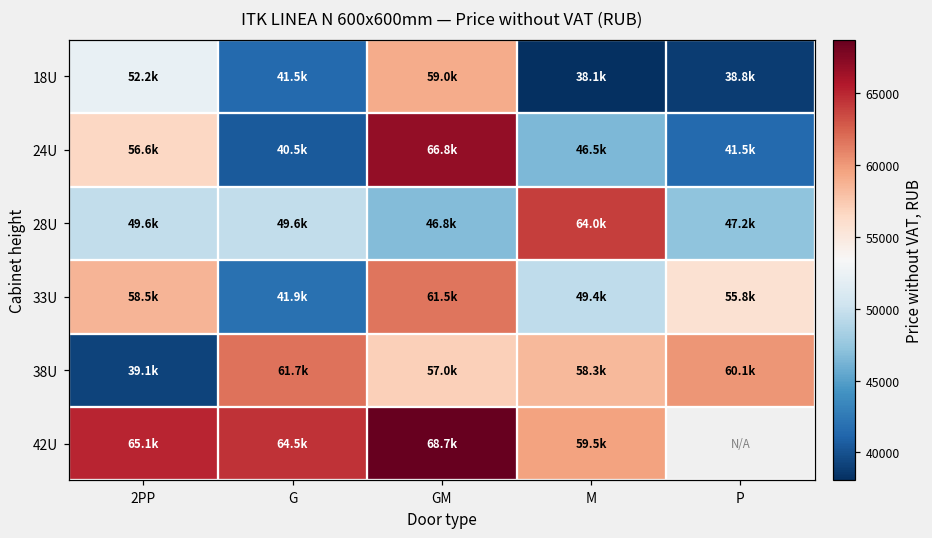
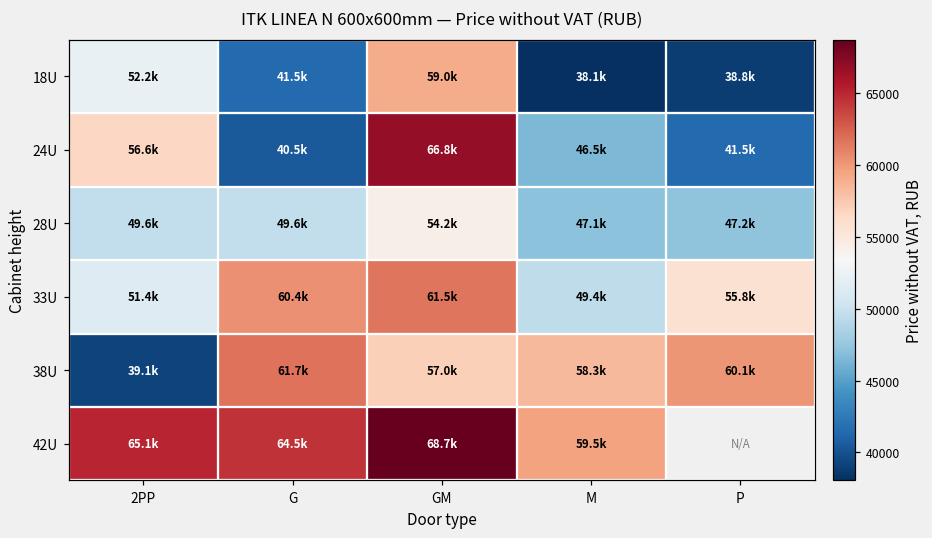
  {
    "18U": {
      "2PP": "52.2k",
      "G": "41.5k",
      "GM": "59.0k",
      "M": "38.1k",
      "P": "38.8k"
    },
    "24U": {
      "2PP": "56.6k",
      "G": "40.5k",
      "GM": "66.8k",
      "M": "46.5k",
      "P": "41.5k"
    },
    "28U": {
      "2PP": "49.6k",
      "G": "49.6k",
-     "GM": "46.8k",
-     "M": "64.0k",
+     "GM": "54.2k",
+     "M": "47.1k",
      "P": "47.2k"
    },
    "33U": {
-     "2PP": "58.5k",
-     "G": "41.9k",
+     "2PP": "51.4k",
+     "G": "60.4k",
      "GM": "61.5k",
      "M": "49.4k",
      "P": "55.8k"
    },
    "38U": {
      "2PP": "39.1k",
      "G": "61.7k",
      "GM": "57.0k",
      "M": "58.3k",
      "P": "60.1k"
    },
    "42U": {
      "2PP": "65.1k",
      "G": "64.5k",
      "GM": "68.7k",
      "M": "59.5k"
    }
  }
